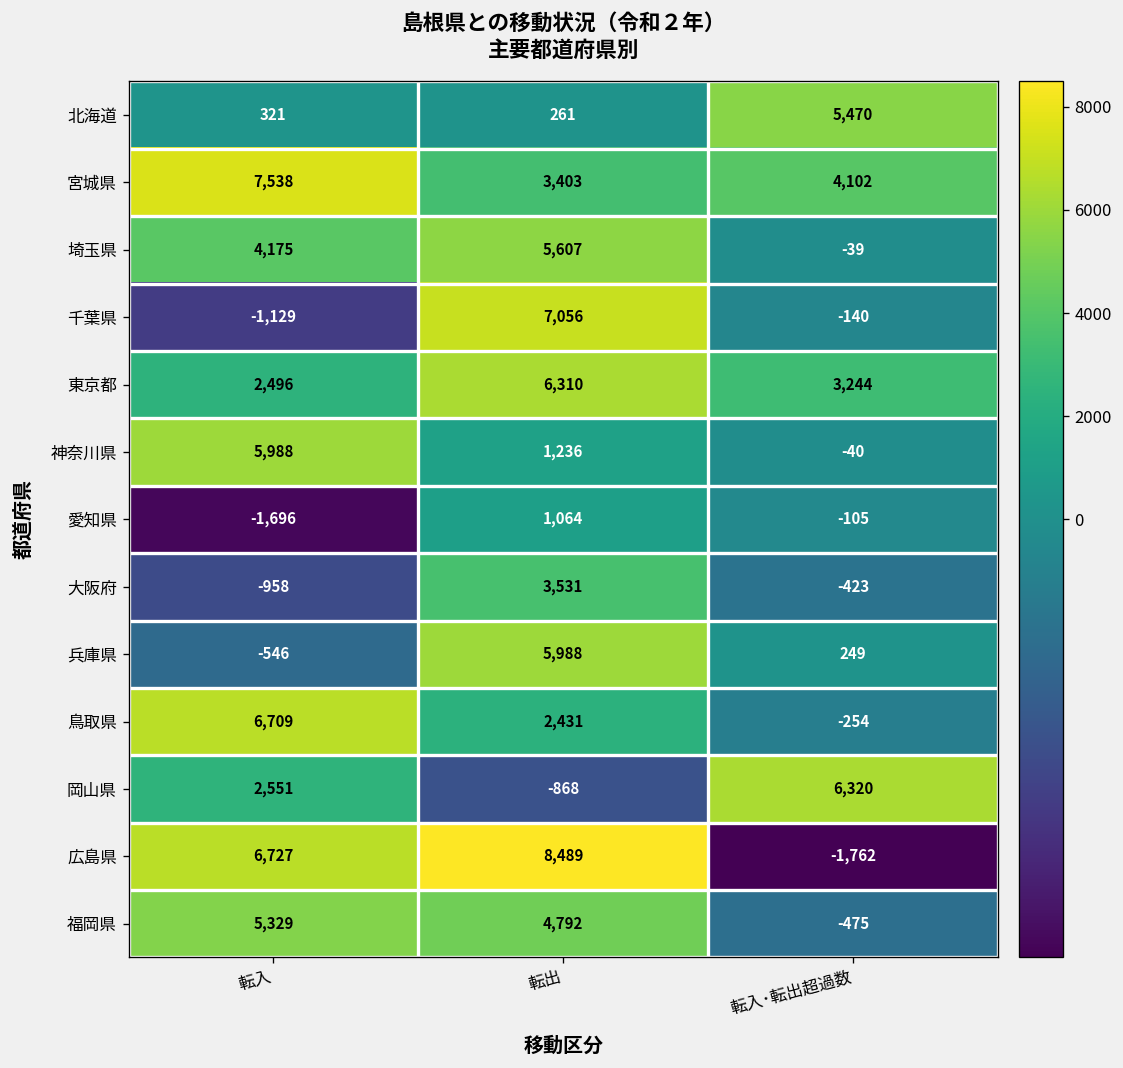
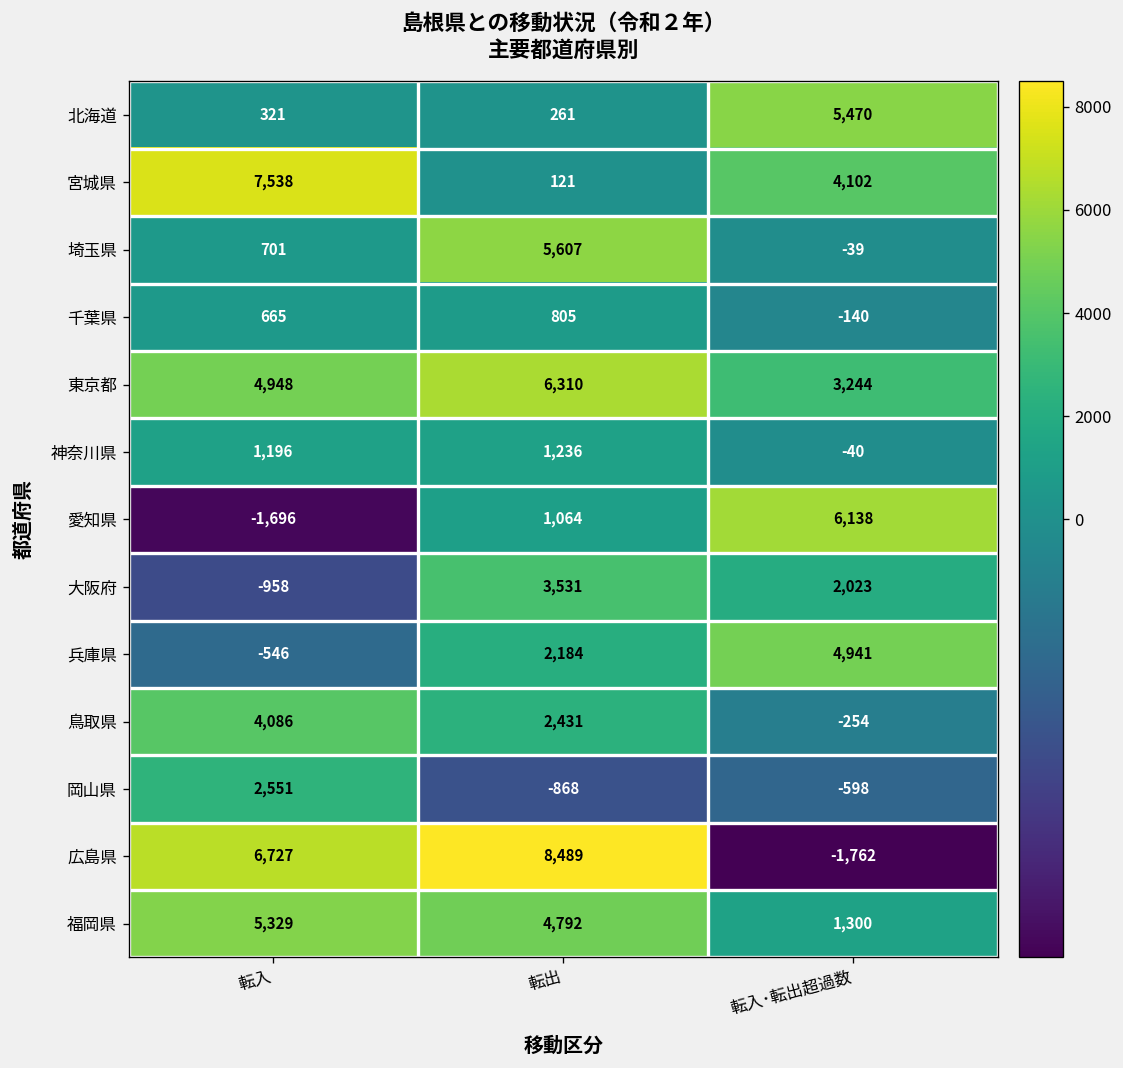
  {
    "北海道": {
      "転入": "321",
      "転出": "261",
      "転入･転出超過数": "5,470"
    },
    "宮城県": {
      "転入": "7,538",
-     "転出": "3,403",
+     "転出": "121",
      "転入･転出超過数": "4,102"
    },
    "埼玉県": {
-     "転入": "4,175",
+     "転入": "701",
      "転出": "5,607",
      "転入･転出超過数": "-39"
    },
    "千葉県": {
-     "転入": "-1,129",
-     "転出": "7,056",
+     "転入": "665",
+     "転出": "805",
      "転入･転出超過数": "-140"
    },
    "東京都": {
-     "転入": "2,496",
+     "転入": "4,948",
      "転出": "6,310",
      "転入･転出超過数": "3,244"
    },
    "神奈川県": {
-     "転入": "5,988",
+     "転入": "1,196",
      "転出": "1,236",
      "転入･転出超過数": "-40"
    },
    "愛知県": {
      "転入": "-1,696",
      "転出": "1,064",
-     "転入･転出超過数": "-105"
+     "転入･転出超過数": "6,138"
    },
    "大阪府": {
      "転入": "-958",
      "転出": "3,531",
-     "転入･転出超過数": "-423"
+     "転入･転出超過数": "2,023"
    },
    "兵庫県": {
      "転入": "-546",
-     "転出": "5,988",
-     "転入･転出超過数": "249"
+     "転出": "2,184",
+     "転入･転出超過数": "4,941"
    },
    "鳥取県": {
-     "転入": "6,709",
+     "転入": "4,086",
      "転出": "2,431",
      "転入･転出超過数": "-254"
    },
    "岡山県": {
      "転入": "2,551",
      "転出": "-868",
-     "転入･転出超過数": "6,320"
+     "転入･転出超過数": "-598"
    },
    "広島県": {
      "転入": "6,727",
      "転出": "8,489",
      "転入･転出超過数": "-1,762"
    },
    "福岡県": {
      "転入": "5,329",
      "転出": "4,792",
-     "転入･転出超過数": "-475"
+     "転入･転出超過数": "1,300"
    }
  }
